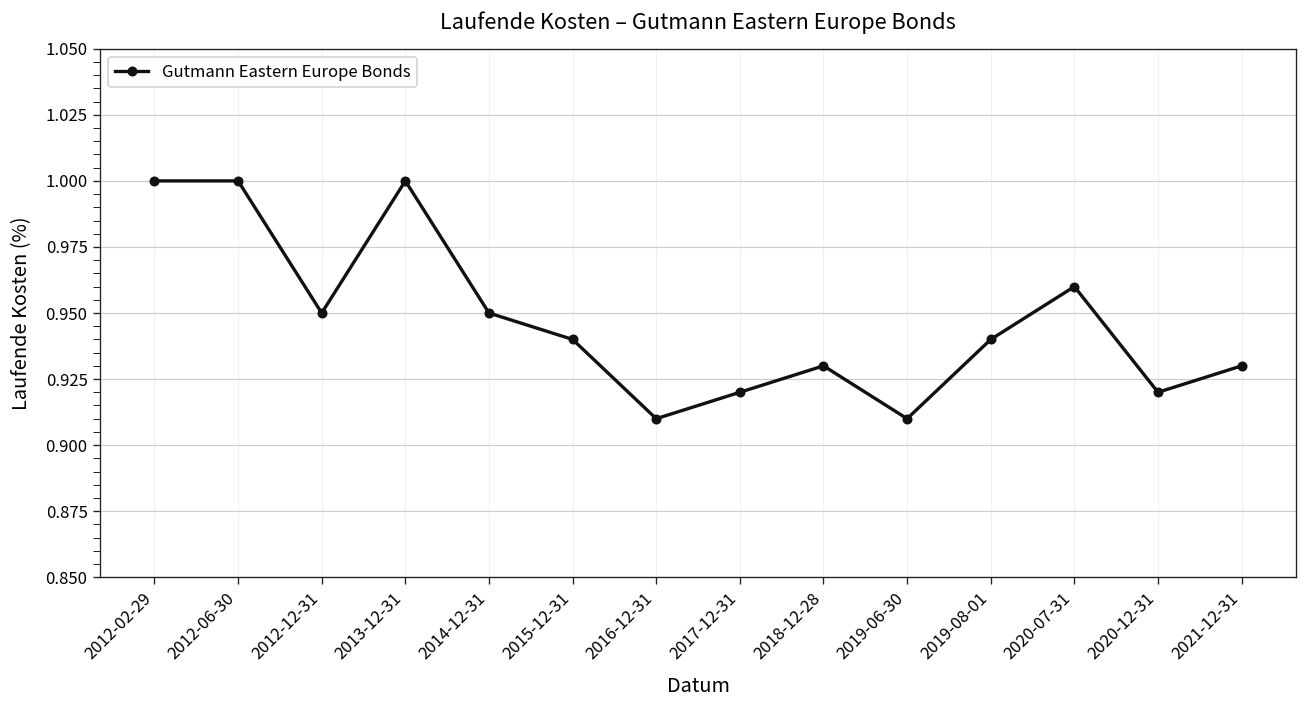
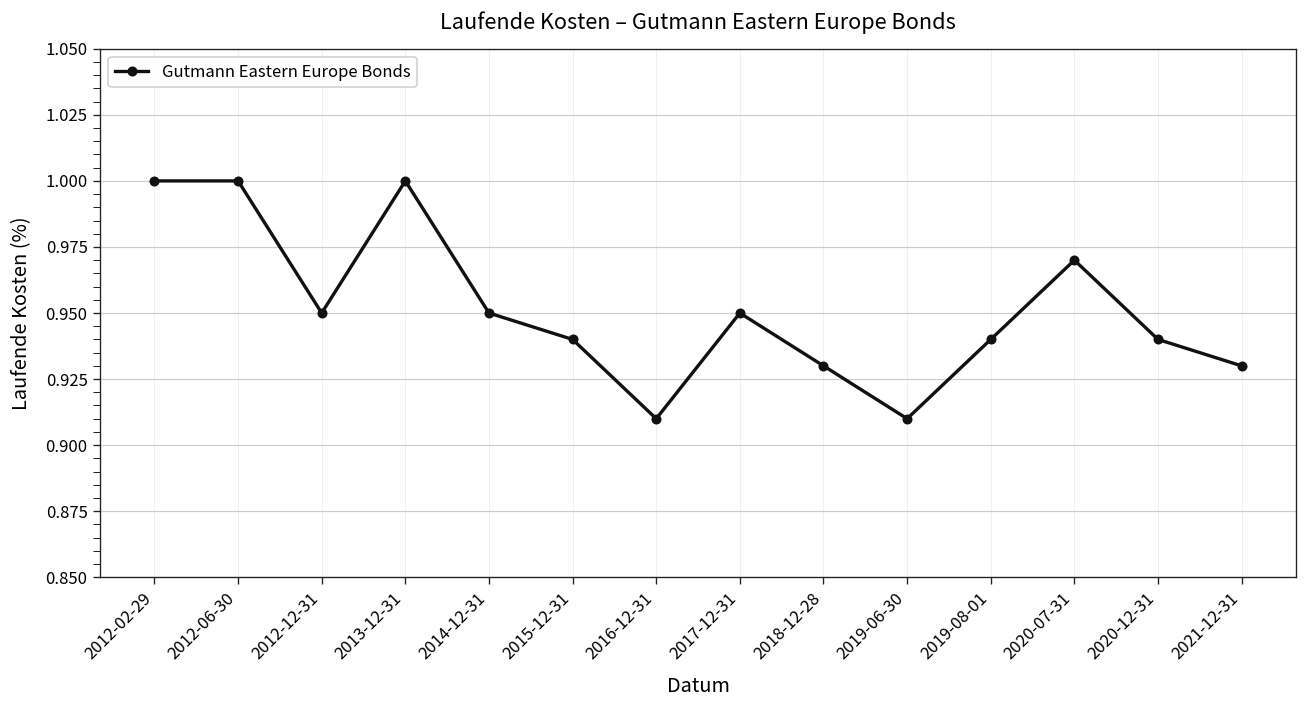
  {
    "2012-02-29": 1.00,
    "2012-06-30": 1.00,
    "2012-12-31": 0.95,
    "2013-12-31": 1.00,
    "2014-12-31": 0.95,
    "2015-12-31": 0.94,
    "2016-12-31": 0.91,
-   "2017-12-31": 0.92,
+   "2017-12-31": 0.95,
    "2018-12-28": 0.93,
    "2019-06-30": 0.91,
    "2019-08-01": 0.94,
-   "2020-07-31": 0.96,
-   "2020-12-31": 0.92,
+   "2020-07-31": 0.97,
+   "2020-12-31": 0.94,
    "2021-12-31": 0.93
  }
